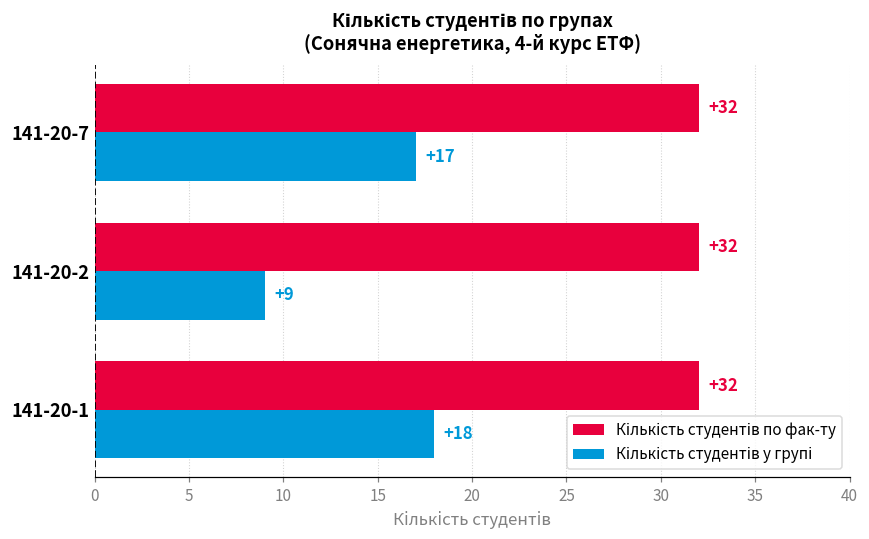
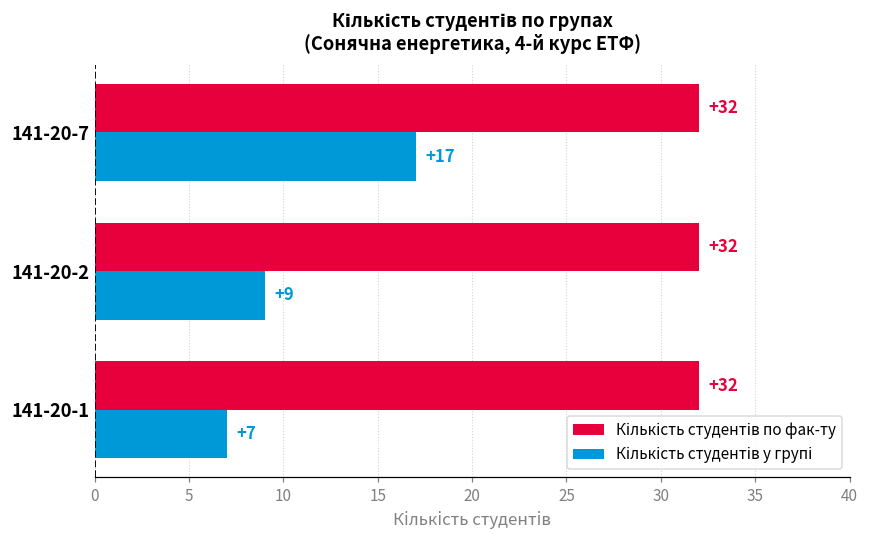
  {
    "Кількість студентів по фак-ту": {
      "141-20-7": "+32",
      "141-20-2": "+32",
      "141-20-1": "+32"
    },
    "Кількість студентів у групі": {
      "141-20-7": "+17",
      "141-20-2": "+9",
-     "141-20-1": "+18"
+     "141-20-1": "+7"
    }
  }
